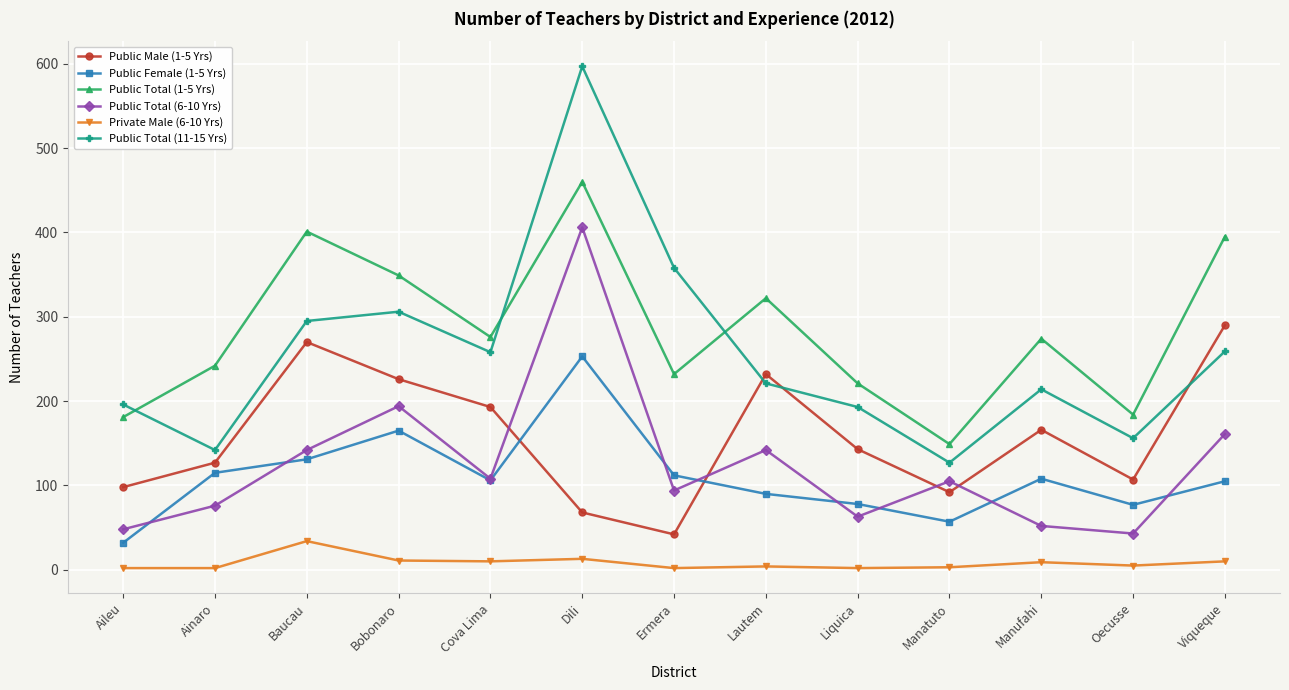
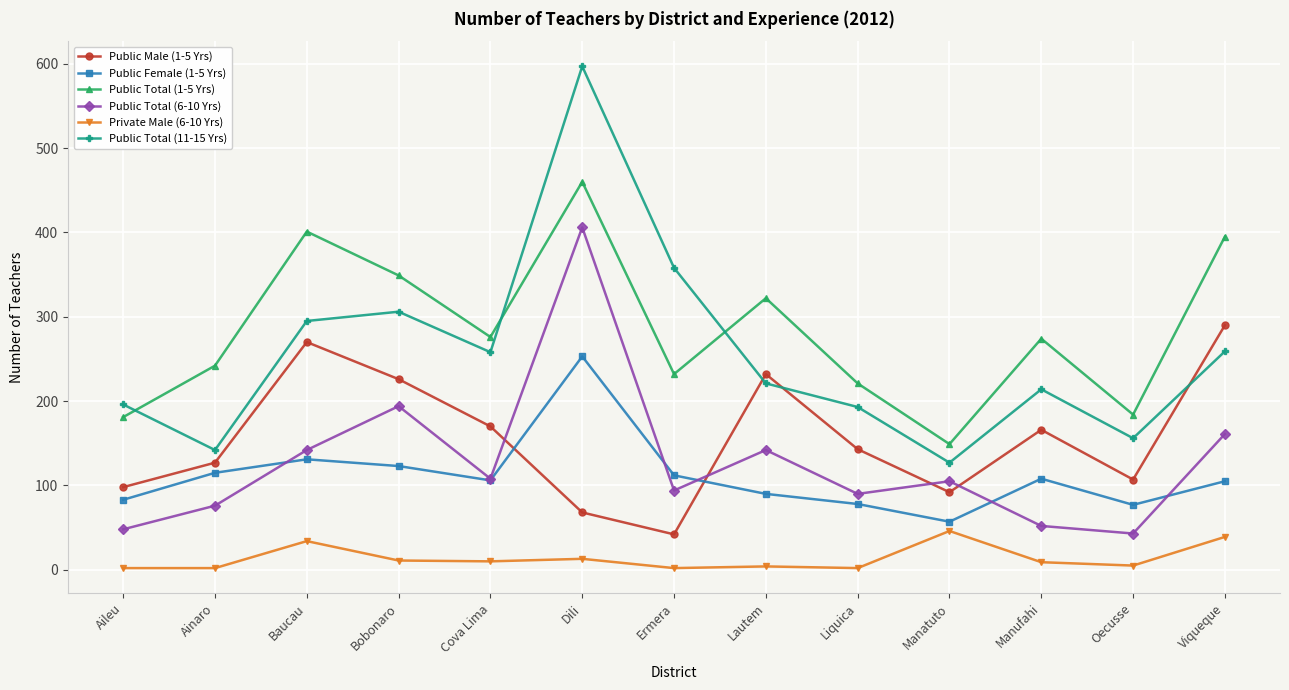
  {
    "Public Male (1-5 Yrs)": {
      "Aileu": 100,
      "Ainaro": 130,
      "Baucau": 270,
      "Bobonaro": 230,
-     "Cova Lima": 190,
+     "Cova Lima": 170,
      "Dili": 70,
      "Ermera": 40,
      "Lautem": 230,
      "Liquica": 140,
      "Manatuto": 90,
      "Manufahi": 170,
      "Oecusse": 110,
      "Viqueque": 290
    },
    "Public Female (1-5 Yrs)": {
-     "Aileu": 30,
+     "Aileu": 80,
      "Ainaro": 120,
      "Baucau": 130,
-     "Bobonaro": 170,
+     "Bobonaro": 120,
      "Dili": 250,
      "Ermera": 110,
      "Lautem": 90,
      "Liquica": 80,
      "Manatuto": 60,
      "Manufahi": 110,
      "Oecusse": 80,
      "Viqueque": 110
    },
    "Public Total (6-10 Yrs)": {
      "Aileu": 50,
      "Ainaro": 80,
      "Baucau": 140,
      "Bobonaro": 190,
      "Dili": 410,
      "Ermera": 90,
      "Lautem": 140,
-     "Liquica": 60,
+     "Liquica": 90,
      "Manatuto": 110,
      "Manufahi": 50,
      "Oecusse": 40,
      "Viqueque": 160
    },
    "Private Male (6-10 Yrs)": {
      "Aileu": 0,
      "Ainaro": 0,
      "Baucau": 30,
      "Bobonaro": 10,
      "Cova Lima": 10,
      "Dili": 10,
      "Ermera": 0,
      "Lautem": 0,
      "Liquica": 0,
-     "Manatuto": 0,
+     "Manatuto": 50,
      "Manufahi": 10,
      "Oecusse": 10,
-     "Viqueque": 10
+     "Viqueque": 40
    }
  }
